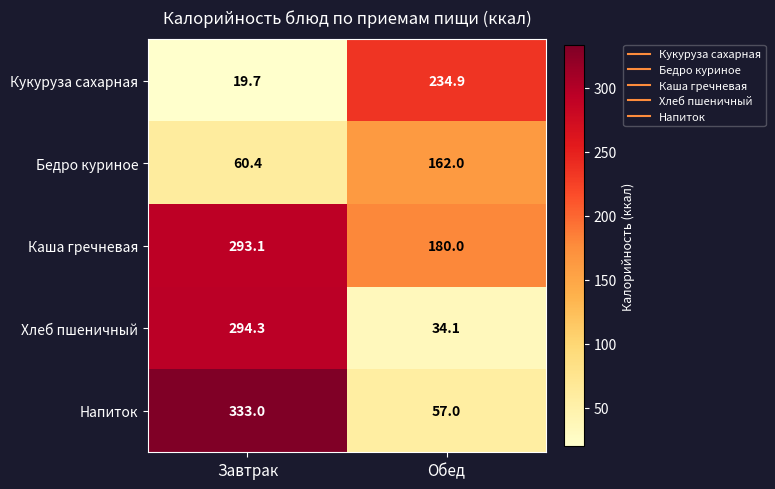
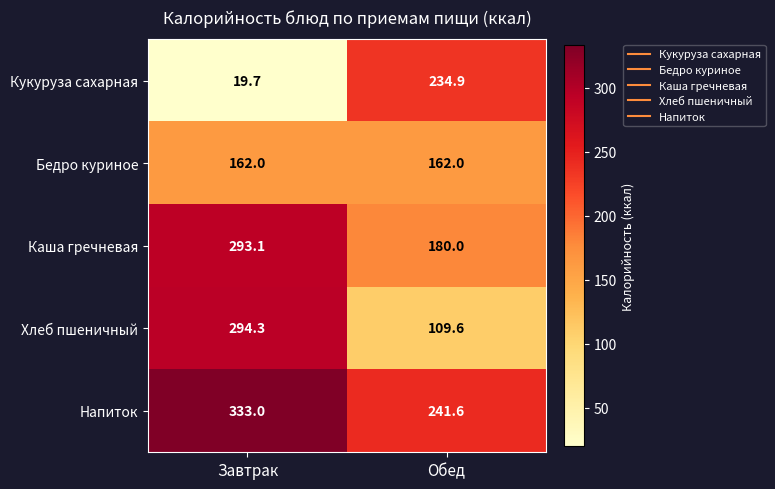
  {
    "Кукуруза сахарная": {
      "Завтрак": 19.7,
      "Обед": 234.9
    },
    "Бедро куриное": {
-     "Завтрак": 60.4,
+     "Завтрак": 162.0,
      "Обед": 162.0
    },
    "Каша гречневая": {
      "Завтрак": 293.1,
      "Обед": 180.0
    },
    "Хлеб пшеничный": {
      "Завтрак": 294.3,
-     "Обед": 34.1
+     "Обед": 109.6
    },
    "Напиток": {
      "Завтрак": 333.0,
-     "Обед": 57.0
+     "Обед": 241.6
    }
  }
